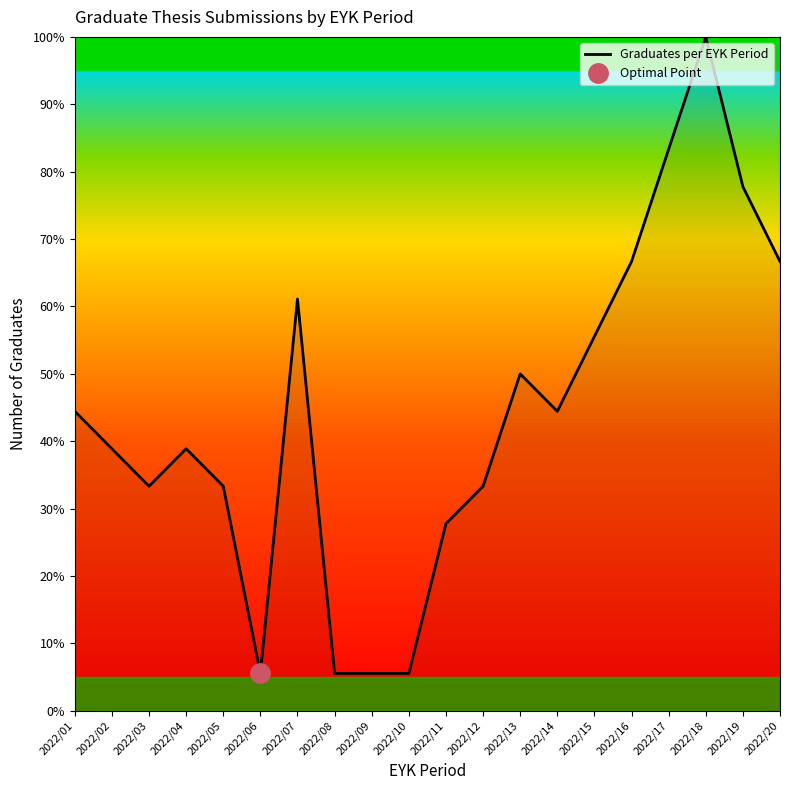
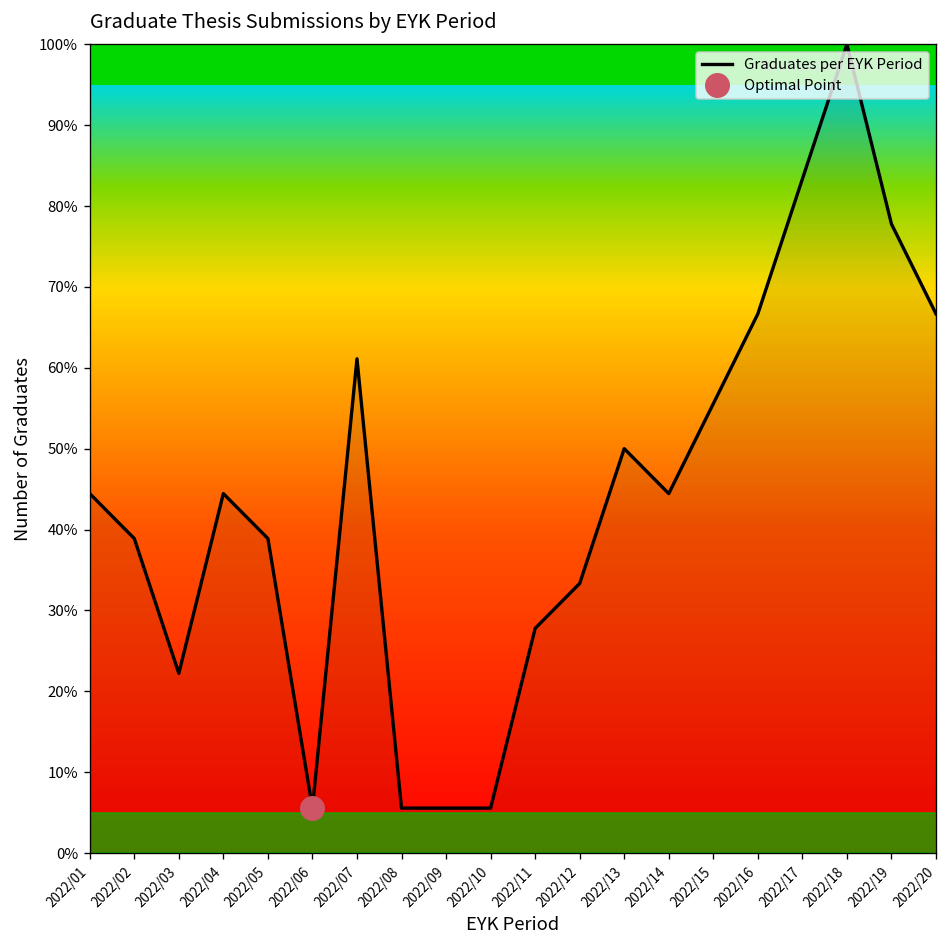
  {
    "Graduates per EYK Period": {
      "2022/01": "44%",
      "2022/02": "39%",
-     "2022/03": "33%",
-     "2022/04": "39%",
-     "2022/05": "33%",
+     "2022/03": "22%",
+     "2022/04": "44%",
+     "2022/05": "39%",
      "2022/07": "61%",
      "2022/08": "6%",
      "2022/09": "6%",
      "2022/10": "6%",
      "2022/11": "28%",
      "2022/12": "33%",
      "2022/13": "50%",
      "2022/14": "44%",
      "2022/15": "56%",
      "2022/16": "67%",
      "2022/17": "83%",
      "2022/18": "100%",
      "2022/19": "78%",
      "2022/20": "67%"
    }
  }
